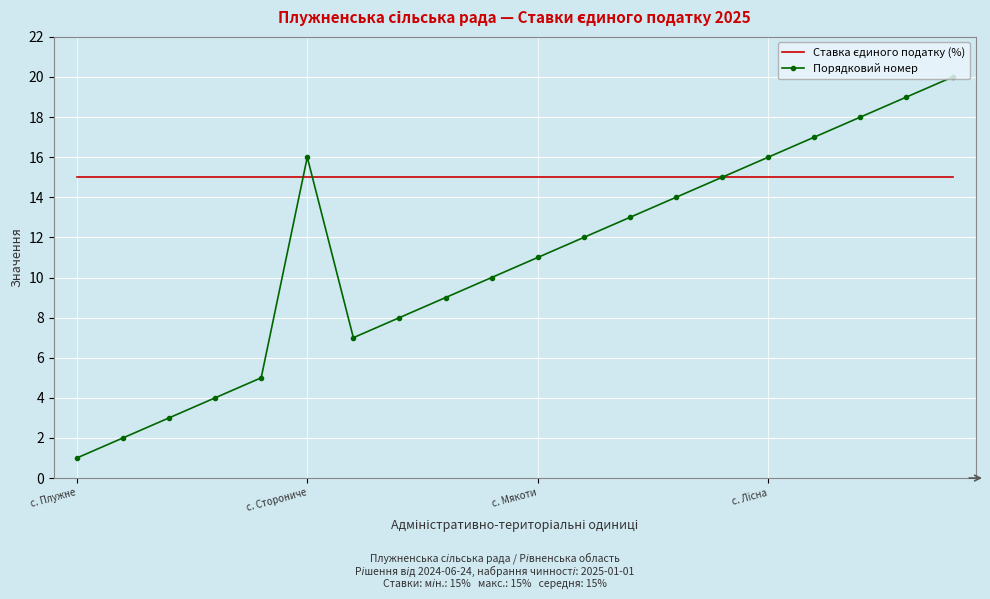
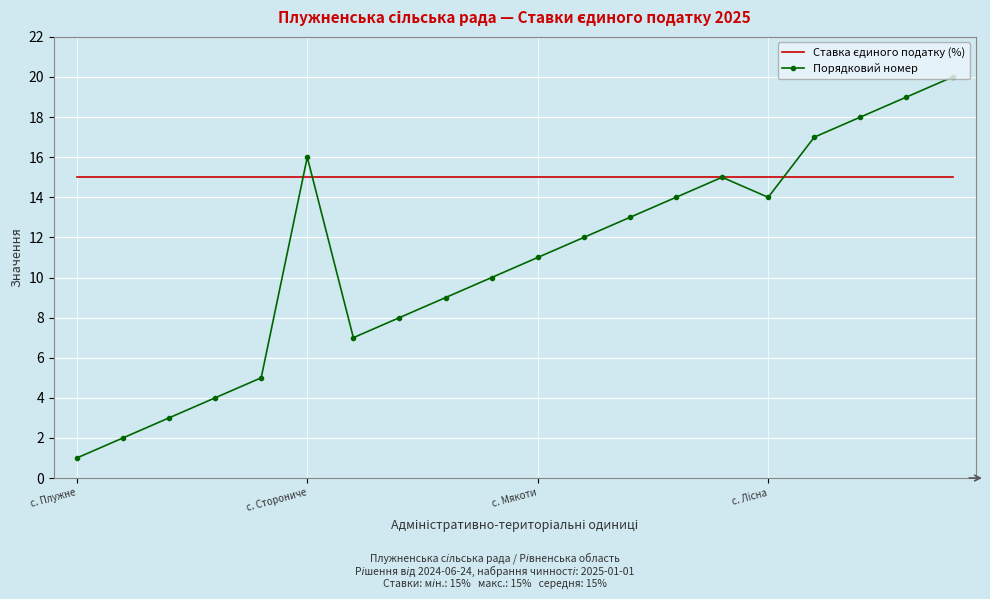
  {
    "Ставка єдиного податку (%)": {
      "с. Плужне": 15,
      "с. Сторониче": 15,
      "с. Мякоти": 15,
      "с. Лісна": 15
    },
    "Порядковий номер": {
      "с. Плужне": 1,
      "с. Сторониче": 16,
      "с. Мякоти": 11,
-     "с. Лісна": 16
+     "с. Лісна": 14
    }
  }
